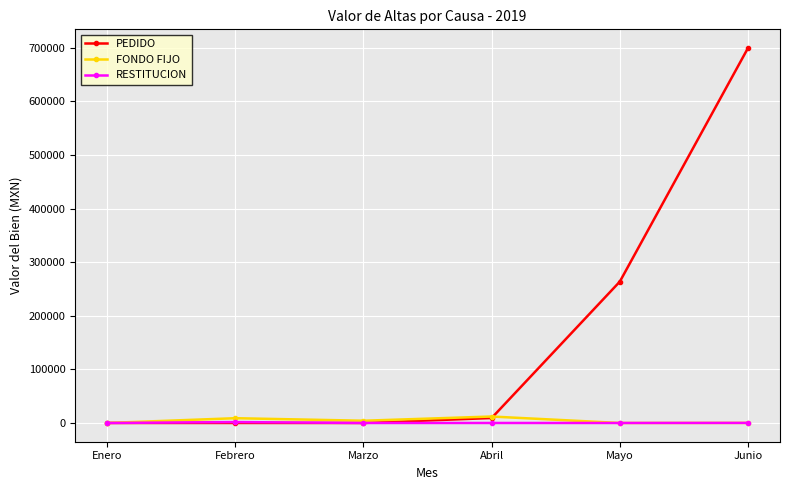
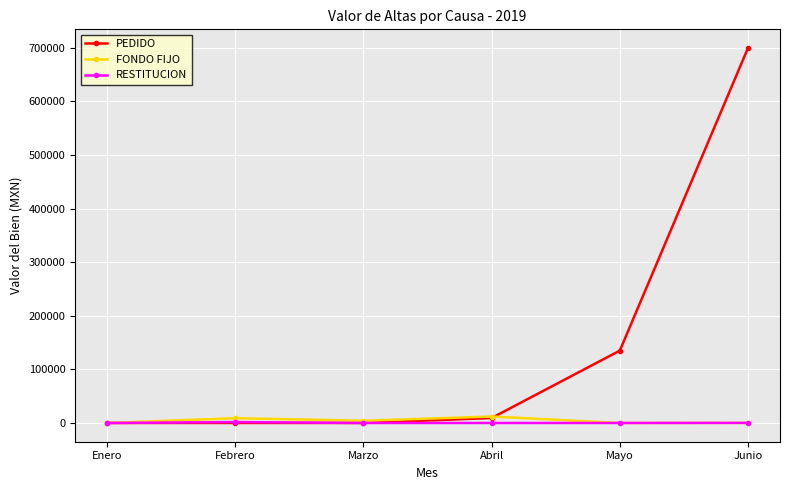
  {
    "PEDIDO": {
-     "Mayo": 260000,
+     "Mayo": 130000,
      "Junio": 700000
    },
    "FONDO FIJO": {
      "Febrero": 10000
    },
    "RESTITUCION": {
      "Abril": 0
    }
  }
